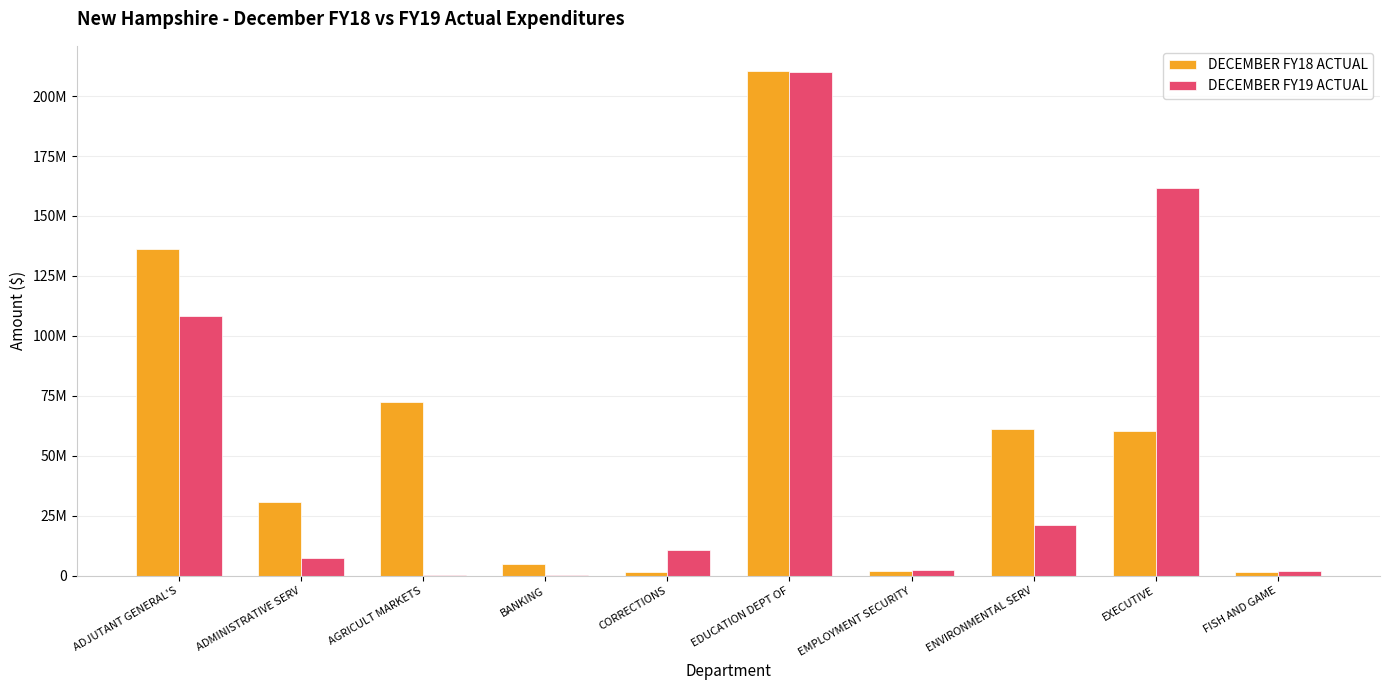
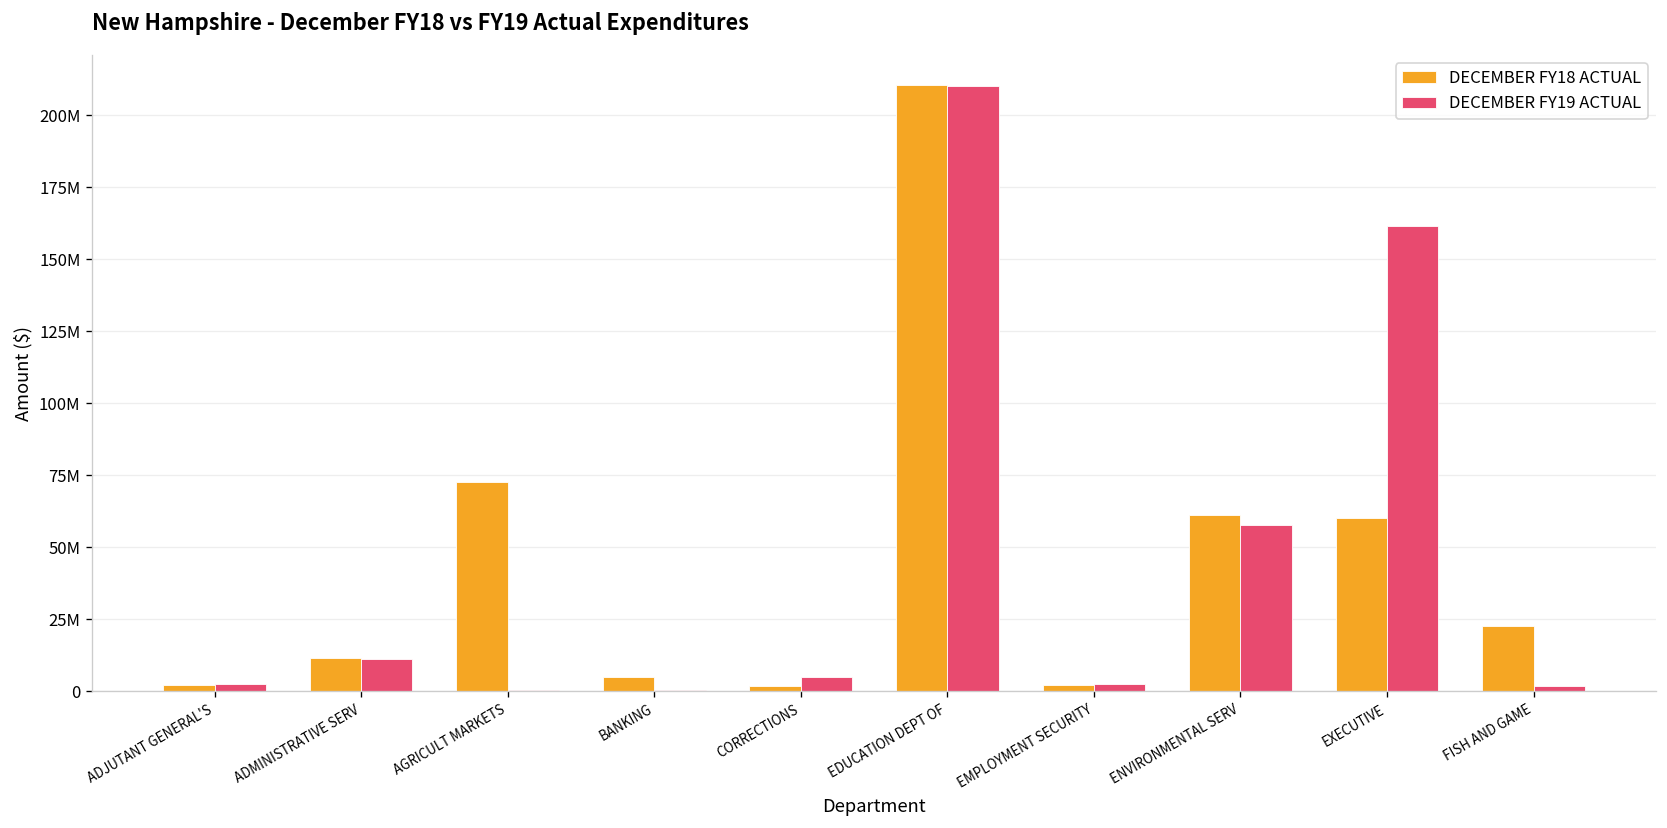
  {
    "DECEMBER FY18 ACTUAL": {
-     "ADJUTANT GENERAL'S": 136000000,
-     "ADMINISTRATIVE SERV": 31000000,
+     "ADJUTANT GENERAL'S": 2000000,
+     "ADMINISTRATIVE SERV": 12000000,
      "AGRICULT MARKETS": 72000000,
      "BANKING": 5000000,
      "CORRECTIONS": 2000000,
      "EDUCATION DEPT OF": 210000000,
      "EMPLOYMENT SECURITY": 2000000,
      "ENVIRONMENTAL SERV": 61000000,
      "EXECUTIVE": 60000000,
-     "FISH AND GAME": 2000000
+     "FISH AND GAME": 23000000
    },
    "DECEMBER FY19 ACTUAL": {
-     "ADJUTANT GENERAL'S": 108000000,
-     "ADMINISTRATIVE SERV": 7000000,
-     "CORRECTIONS": 11000000,
+     "ADJUTANT GENERAL'S": 2000000,
+     "ADMINISTRATIVE SERV": 11000000,
+     "CORRECTIONS": 5000000,
      "EDUCATION DEPT OF": 210000000,
      "EMPLOYMENT SECURITY": 2000000,
-     "ENVIRONMENTAL SERV": 21000000,
+     "ENVIRONMENTAL SERV": 58000000,
      "EXECUTIVE": 162000000,
      "FISH AND GAME": 2000000
    }
  }
